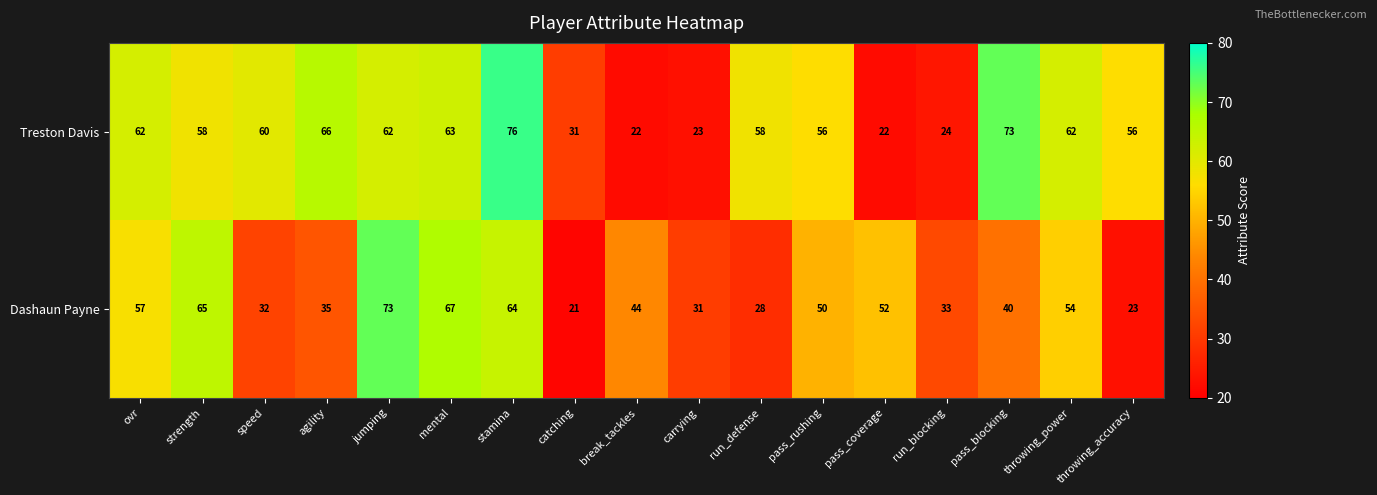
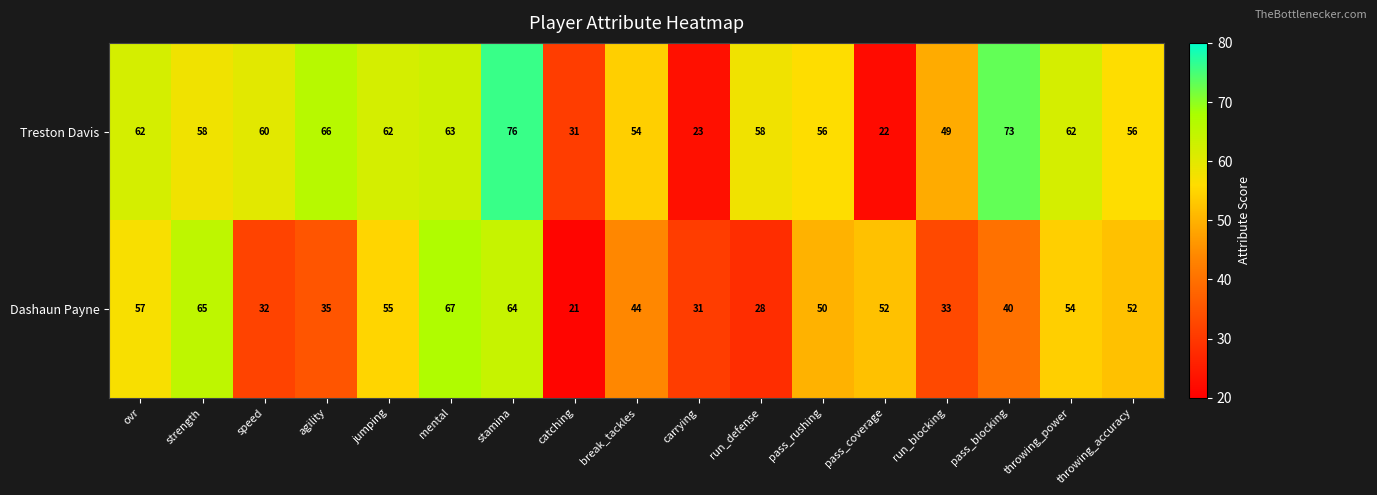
  {
    "Treston Davis": {
      "ovr": 62,
      "strength": 58,
      "speed": 60,
      "agility": 66,
      "jumping": 62,
      "mental": 63,
      "stamina": 76,
      "catching": 31,
-     "break_tackles": 22,
+     "break_tackles": 54,
      "carrying": 23,
      "run_defense": 58,
      "pass_rushing": 56,
      "pass_coverage": 22,
-     "run_blocking": 24,
+     "run_blocking": 49,
      "pass_blocking": 73,
      "throwing_power": 62,
      "throwing_accuracy": 56
    },
    "Dashaun Payne": {
      "ovr": 57,
      "strength": 65,
      "speed": 32,
      "agility": 35,
-     "jumping": 73,
+     "jumping": 55,
      "mental": 67,
      "stamina": 64,
      "catching": 21,
      "break_tackles": 44,
      "carrying": 31,
      "run_defense": 28,
      "pass_rushing": 50,
      "pass_coverage": 52,
      "run_blocking": 33,
      "pass_blocking": 40,
      "throwing_power": 54,
-     "throwing_accuracy": 23
+     "throwing_accuracy": 52
    }
  }
